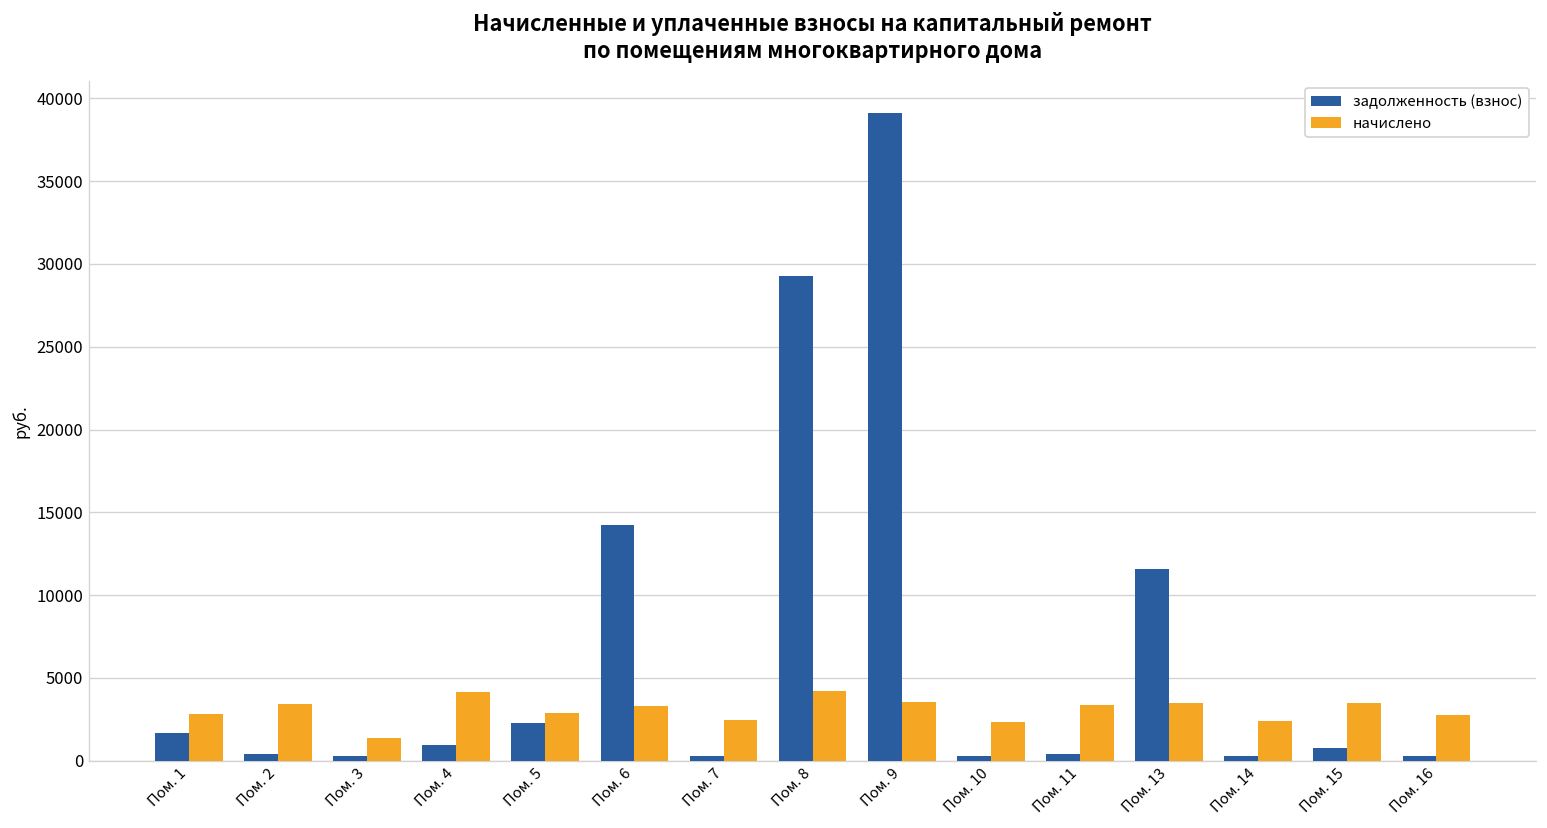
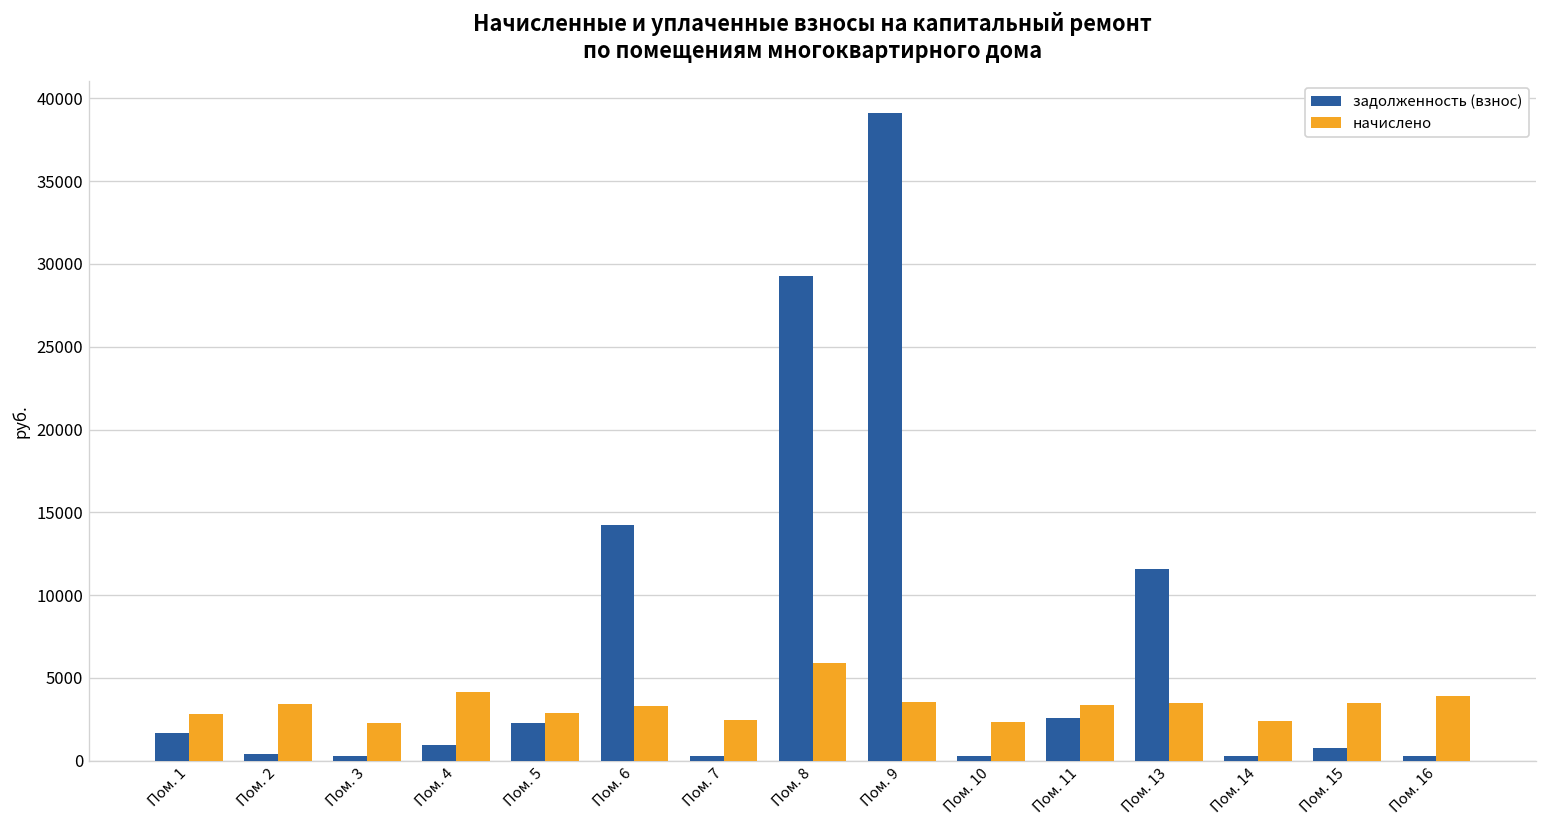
  {
    "задолженность (взнос)": {
      "Пом. 1": 1700,
      "Пом. 2": 400,
      "Пом. 3": 300,
      "Пом. 4": 900,
      "Пом. 5": 2300,
      "Пом. 6": 14200,
      "Пом. 7": 300,
      "Пом. 8": 29300,
      "Пом. 9": 39100,
      "Пом. 10": 300,
-     "Пом. 11": 400,
+     "Пом. 11": 2600,
      "Пом. 13": 11600,
      "Пом. 14": 300,
      "Пом. 15": 800,
      "Пом. 16": 300
    },
    "начислено": {
      "Пом. 1": 2800,
      "Пом. 2": 3400,
-     "Пом. 3": 1300,
+     "Пом. 3": 2300,
      "Пом. 4": 4200,
      "Пом. 5": 2900,
      "Пом. 6": 3300,
      "Пом. 7": 2400,
-     "Пом. 8": 4200,
+     "Пом. 8": 5900,
      "Пом. 9": 3500,
      "Пом. 10": 2400,
      "Пом. 11": 3400,
      "Пом. 13": 3500,
      "Пом. 14": 2400,
      "Пом. 15": 3500,
-     "Пом. 16": 2800
+     "Пом. 16": 3900
    }
  }
